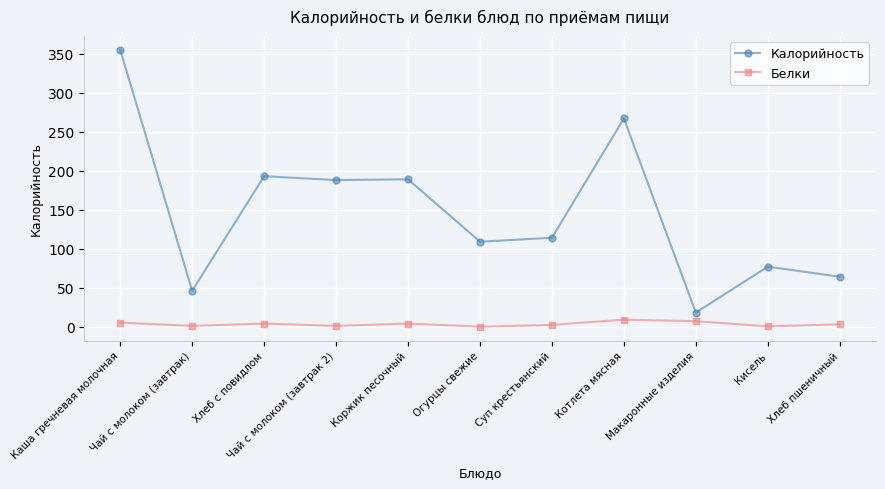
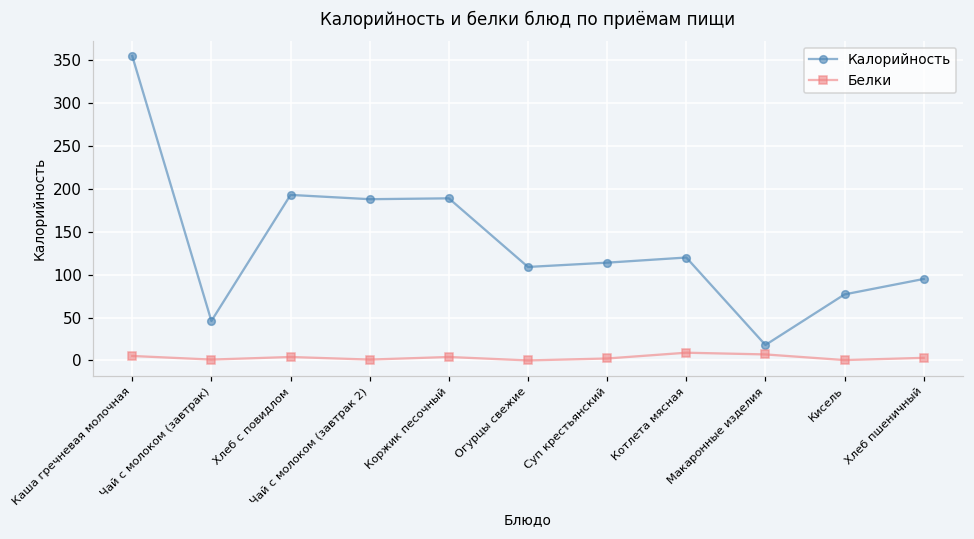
  {
    "Калорийность": {
      "Каша гречневая молочная": 360,
      "Чай с молоком (завтрак)": 50,
      "Хлеб с повидлом": 190,
      "Чай с молоком (завтрак 2)": 190,
      "Коржик песочный": 190,
      "Огурцы свежие": 110,
      "Суп крестьянский": 110,
-     "Котлета мясная": 270,
+     "Котлета мясная": 120,
      "Макаронные изделия": 20,
      "Кисель": 80,
-     "Хлеб пшеничный": 60
+     "Хлеб пшеничный": 100
    },
    "Белки": {
      "Каша гречневая молочная": 10,
      "Чай с молоком (завтрак)": 0,
      "Хлеб с повидлом": 0,
      "Чай с молоком (завтрак 2)": 0,
      "Коржик песочный": 0,
      "Огурцы свежие": 0,
      "Суп крестьянский": 0,
      "Котлета мясная": 10,
      "Макаронные изделия": 10,
      "Кисель": 0,
      "Хлеб пшеничный": 0
    }
  }
